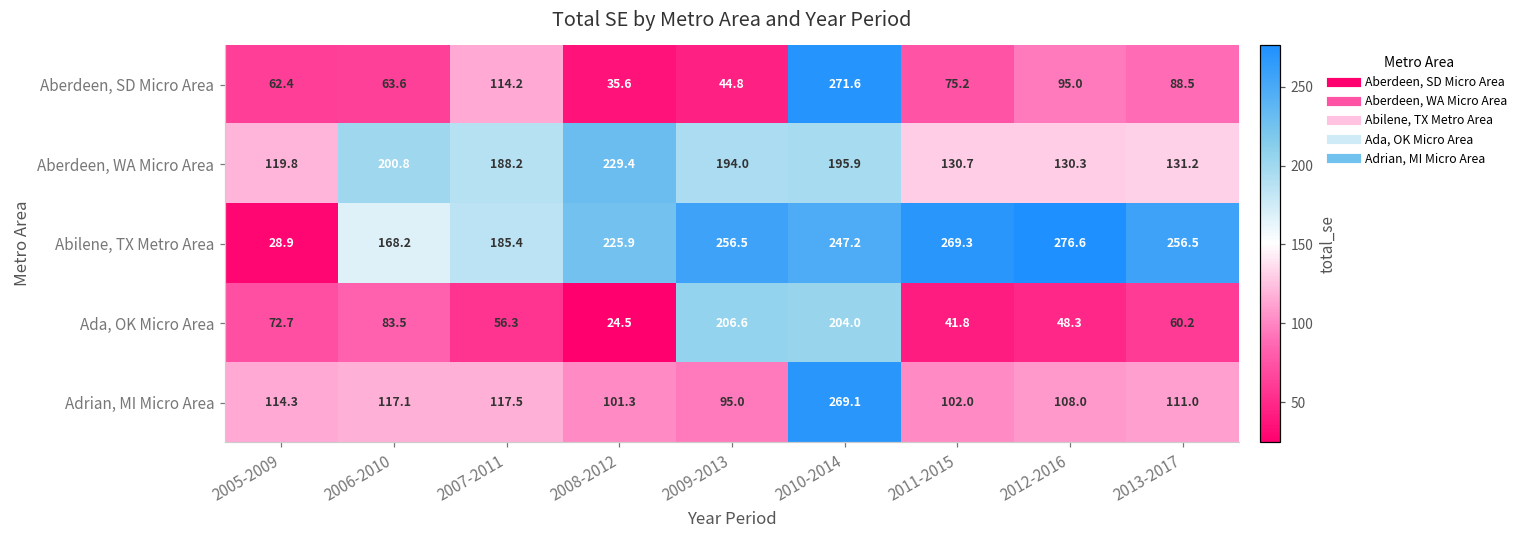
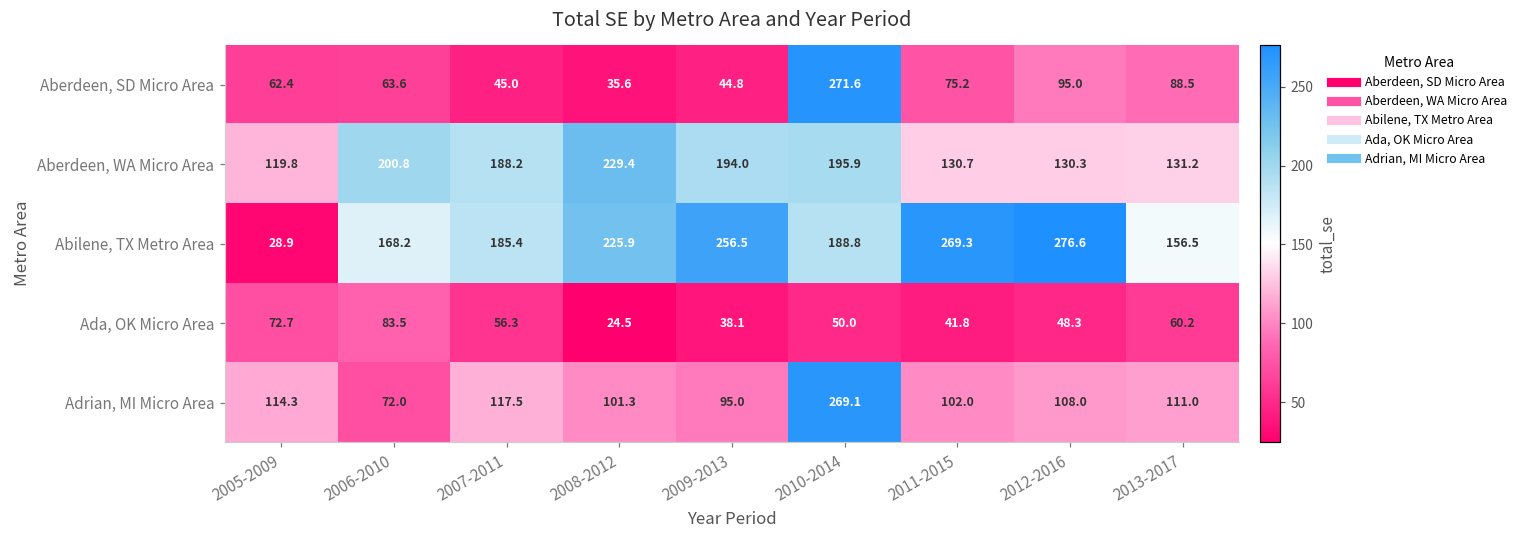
  {
    "Aberdeen, SD Micro Area": {
      "2005-2009": 62.4,
      "2006-2010": 63.6,
-     "2007-2011": 114.2,
+     "2007-2011": 45.0,
      "2008-2012": 35.6,
      "2009-2013": 44.8,
      "2010-2014": 271.6,
      "2011-2015": 75.2,
      "2012-2016": 95.0,
      "2013-2017": 88.5
    },
    "Aberdeen, WA Micro Area": {
      "2005-2009": 119.8,
      "2006-2010": 200.8,
      "2007-2011": 188.2,
      "2008-2012": 229.4,
      "2009-2013": 194.0,
      "2010-2014": 195.9,
      "2011-2015": 130.7,
      "2012-2016": 130.3,
      "2013-2017": 131.2
    },
    "Abilene, TX Metro Area": {
      "2005-2009": 28.9,
      "2006-2010": 168.2,
      "2007-2011": 185.4,
      "2008-2012": 225.9,
      "2009-2013": 256.5,
-     "2010-2014": 247.2,
+     "2010-2014": 188.8,
      "2011-2015": 269.3,
      "2012-2016": 276.6,
-     "2013-2017": 256.5
+     "2013-2017": 156.5
    },
    "Ada, OK Micro Area": {
      "2005-2009": 72.7,
      "2006-2010": 83.5,
      "2007-2011": 56.3,
      "2008-2012": 24.5,
-     "2009-2013": 206.6,
-     "2010-2014": 204.0,
+     "2009-2013": 38.1,
+     "2010-2014": 50.0,
      "2011-2015": 41.8,
      "2012-2016": 48.3,
      "2013-2017": 60.2
    },
    "Adrian, MI Micro Area": {
      "2005-2009": 114.3,
-     "2006-2010": 117.1,
+     "2006-2010": 72.0,
      "2007-2011": 117.5,
      "2008-2012": 101.3,
      "2009-2013": 95.0,
      "2010-2014": 269.1,
      "2011-2015": 102.0,
      "2012-2016": 108.0,
      "2013-2017": 111.0
    }
  }
